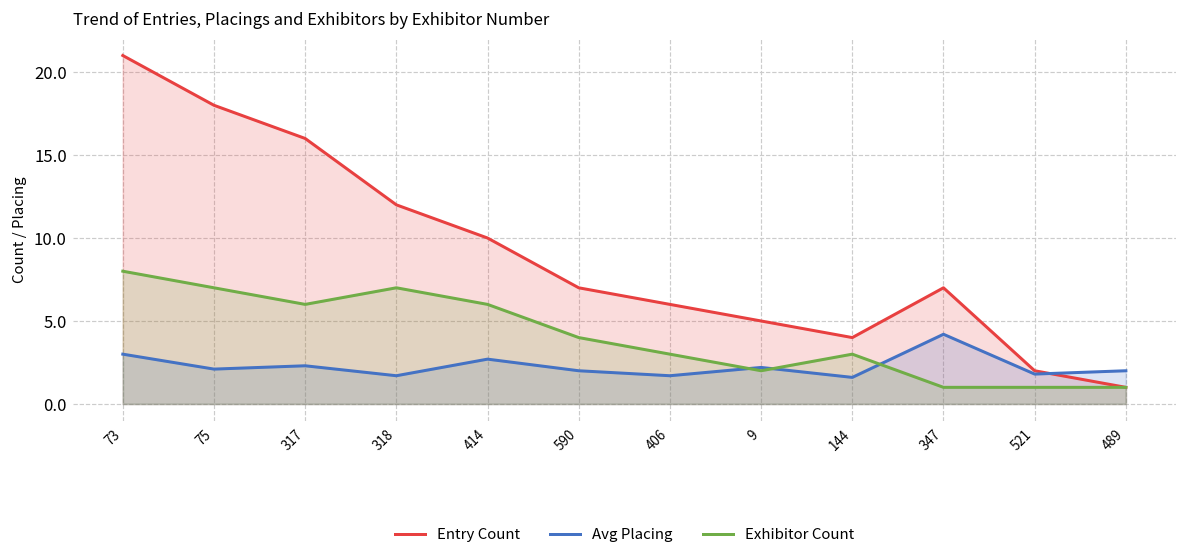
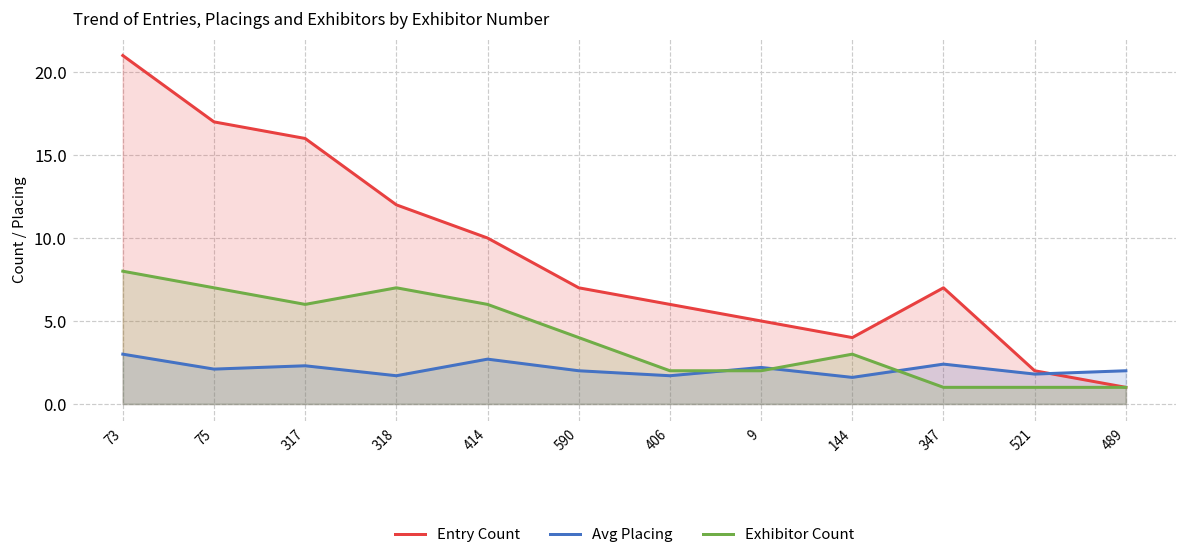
  {
    "Entry Count": {
      "73": 21,
-     "75": 18,
+     "75": 17,
      "317": 16,
      "318": 12,
      "414": 10,
      "590": 7,
      "406": 6,
      "9": 5,
      "144": 4,
      "347": 7,
      "521": 2
    },
    "Avg Placing": {
      "73": 3.0,
      "75": 2.1,
      "317": 2.3,
      "318": 1.7,
      "414": 2.7,
      "590": 2.0,
      "406": 1.7,
      "9": 2.2,
      "144": 1.6,
-     "347": 4.2,
+     "347": 2.4,
      "521": 1.8,
      "489": 2.0
    },
    "Exhibitor Count": {
      "73": 8,
      "75": 7,
      "317": 6,
      "318": 7,
      "414": 6,
      "590": 4,
-     "406": 3,
+     "406": 2,
      "9": 2,
      "144": 3,
      "347": 1,
      "521": 1
    }
  }
